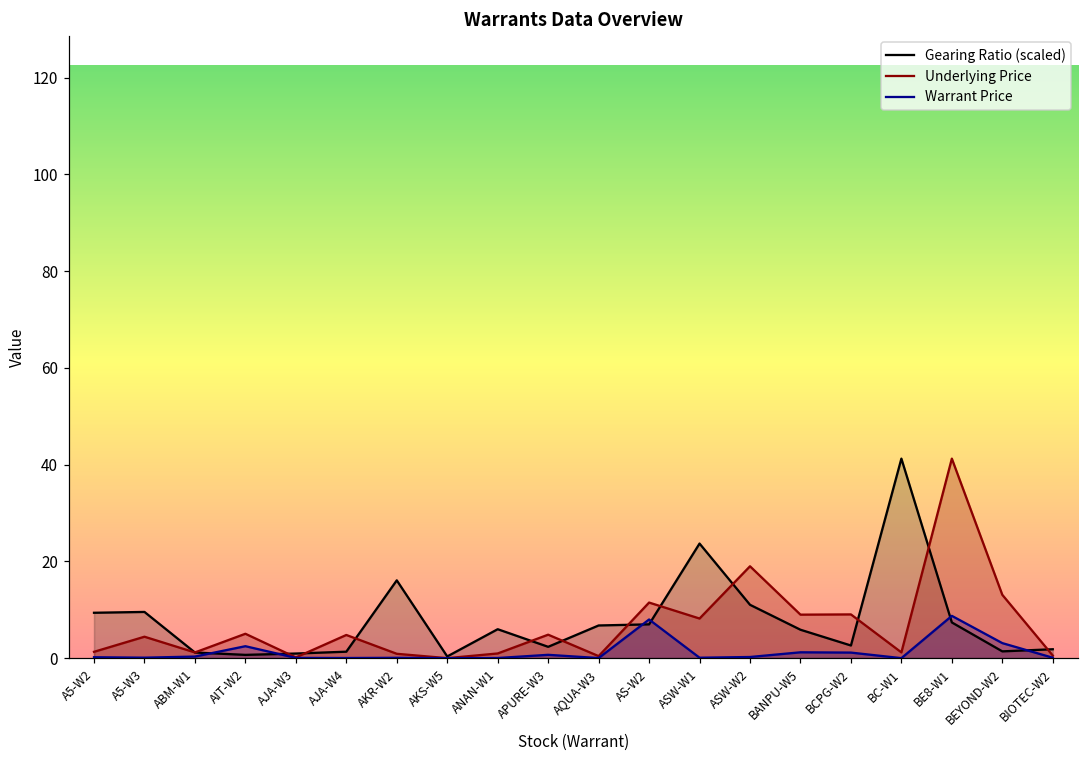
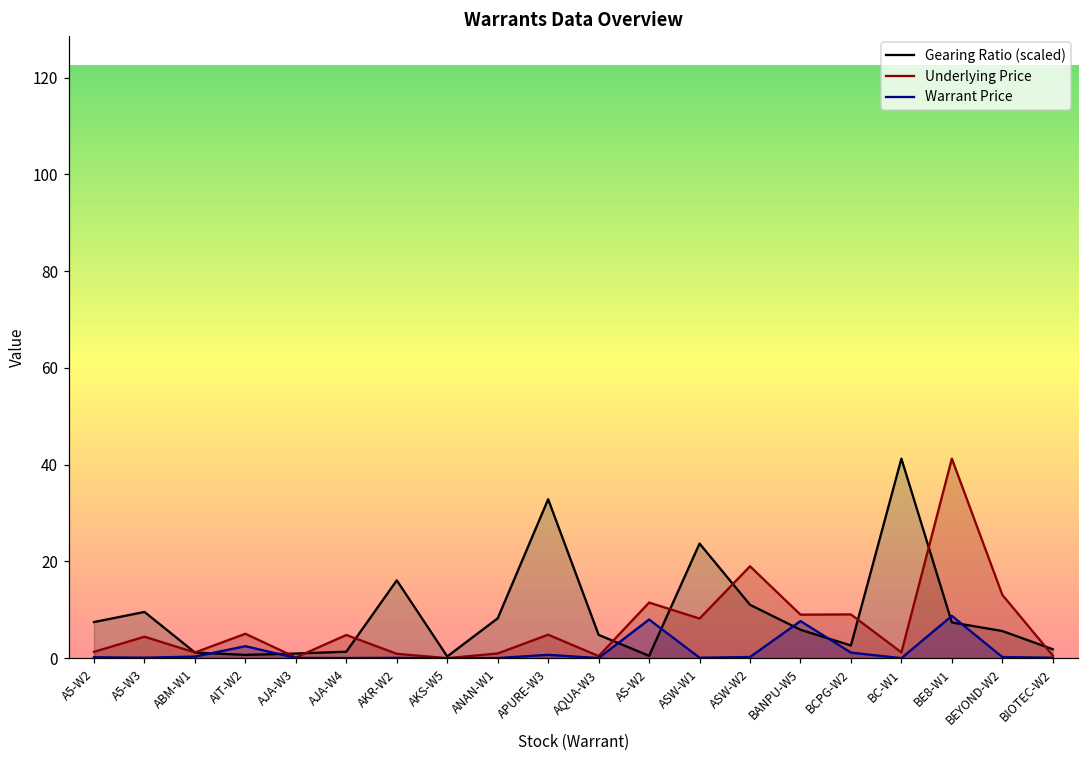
  {
    "Gearing Ratio (scaled)": {
-     "A5-W2": 9,
+     "A5-W2": 7,
      "A5-W3": 10,
      "AIT-W2": 1,
      "AJA-W3": 1,
      "AJA-W4": 1,
      "AKR-W2": 16,
-     "ANAN-W1": 6,
-     "APURE-W3": 2,
-     "AQUA-W3": 7,
-     "AS-W2": 7,
+     "ANAN-W1": 8,
+     "APURE-W3": 33,
+     "AQUA-W3": 5,
+     "AS-W2": 0,
      "ASW-W1": 24,
      "ASW-W2": 11,
      "BANPU-W5": 6,
      "BCPG-W2": 3,
      "BC-W1": 41,
      "BE8-W1": 7,
-     "BEYOND-W2": 1,
+     "BEYOND-W2": 6,
      "BIOTEC-W2": 2
    },
    "Underlying Price": {
      "A5-W2": 1,
      "A5-W3": 4,
      "AIT-W2": 5,
      "AJA-W4": 5,
      "AKR-W2": 1,
      "ANAN-W1": 1,
      "APURE-W3": 5,
      "AS-W2": 12,
      "ASW-W1": 8,
      "ASW-W2": 19,
      "BANPU-W5": 9,
      "BCPG-W2": 9,
      "BC-W1": 1,
      "BE8-W1": 41,
      "BEYOND-W2": 13
    },
    "Warrant Price": {
      "A5-W2": 0,
      "A5-W3": 0,
      "ABM-W1": 0,
      "AIT-W2": 2,
      "AJA-W4": 0,
      "AKR-W2": 0,
      "ANAN-W1": 0,
      "APURE-W3": 1,
      "AS-W2": 8,
      "ASW-W1": 0,
      "ASW-W2": 0,
-     "BANPU-W5": 1,
+     "BANPU-W5": 8,
      "BCPG-W2": 1,
      "BC-W1": 0,
      "BE8-W1": 9,
-     "BEYOND-W2": 3
+     "BEYOND-W2": 0
    }
  }
